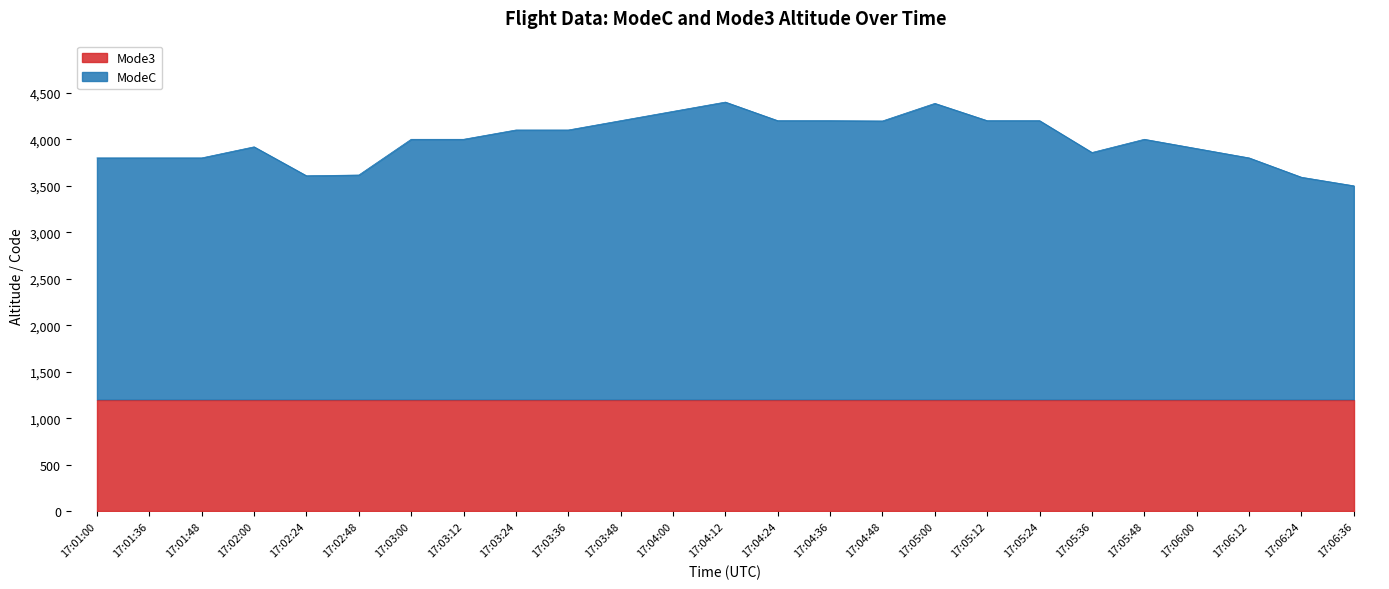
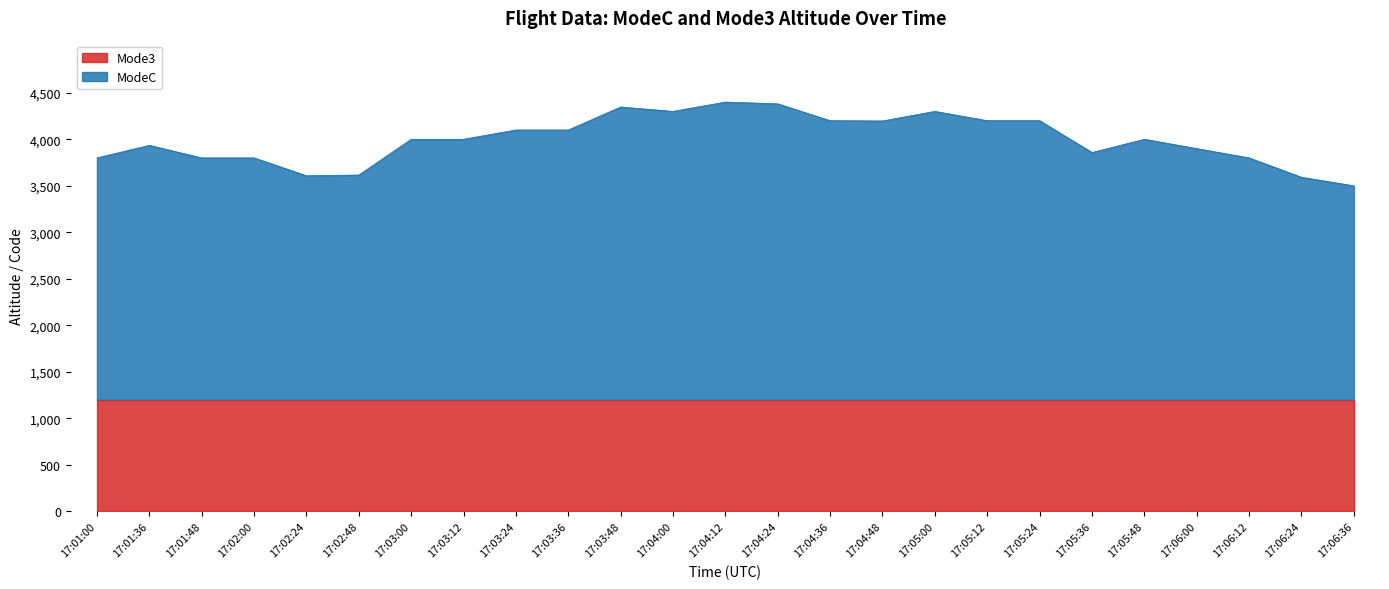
  {
    "Mode3": {
      "17:01:00": "1,200",
      "17:01:36": "1,200",
      "17:01:48": "1,200",
      "17:02:00": "1,200",
      "17:02:24": "1,200",
      "17:02:48": "1,200",
      "17:03:00": "1,200",
      "17:03:12": "1,200",
      "17:03:24": "1,200",
      "17:03:36": "1,200",
      "17:03:48": "1,200",
      "17:04:00": "1,200",
      "17:04:12": "1,200",
      "17:04:24": "1,200",
      "17:04:36": "1,200",
      "17:04:48": "1,200",
      "17:05:00": "1,200",
      "17:05:12": "1,200",
      "17:05:24": "1,200",
      "17:05:36": "1,200",
      "17:05:48": "1,200",
      "17:06:00": "1,200",
      "17:06:12": "1,200",
      "17:06:24": "1,200",
      "17:06:36": "1,200"
    },
    "ModeC": {
      "17:01:00": "3,800",
-     "17:01:36": "3,800",
+     "17:01:36": "3,900",
      "17:01:48": "3,800",
-     "17:02:00": "3,900",
+     "17:02:00": "3,800",
      "17:02:24": "3,600",
      "17:02:48": "3,600",
      "17:03:00": "4,000",
      "17:03:12": "4,000",
      "17:03:24": "4,100",
      "17:03:36": "4,100",
-     "17:03:48": "4,200",
+     "17:03:48": "4,300",
      "17:04:00": "4,300",
      "17:04:12": "4,400",
-     "17:04:24": "4,200",
+     "17:04:24": "4,400",
      "17:04:36": "4,200",
      "17:04:48": "4,200",
-     "17:05:00": "4,400",
+     "17:05:00": "4,300",
      "17:05:12": "4,200",
      "17:05:24": "4,200",
      "17:05:36": "3,900",
      "17:05:48": "4,000",
      "17:06:00": "3,900",
      "17:06:12": "3,800",
      "17:06:24": "3,600",
      "17:06:36": "3,500"
    }
  }
